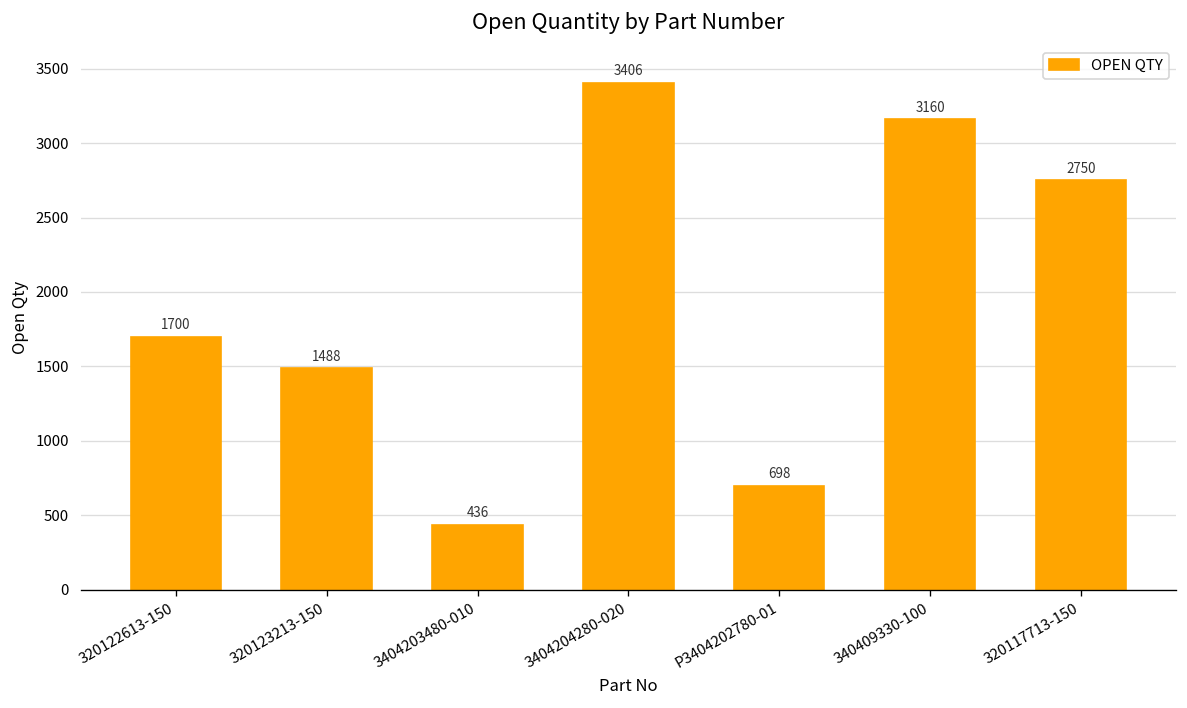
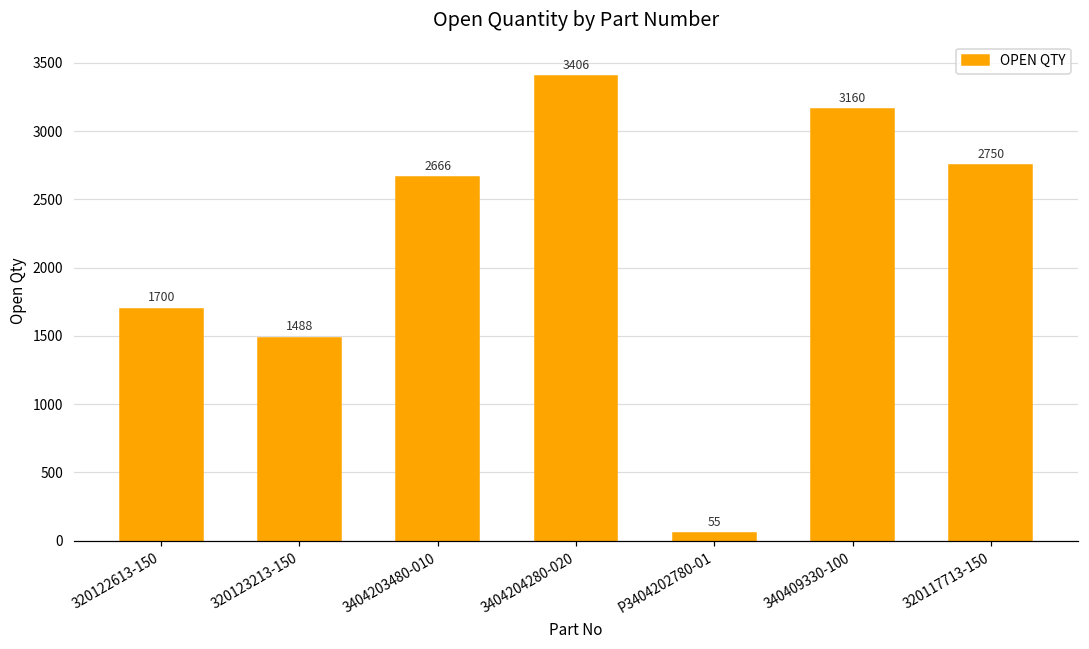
  {
    "320122613-150": 1700,
    "320123213-150": 1488,
-   "3404203480-010": 436,
+   "3404203480-010": 2666,
    "3404204280-020": 3406,
-   "P3404202780-01": 698,
+   "P3404202780-01": 55,
    "340409330-100": 3160,
    "320117713-150": 2750
  }
